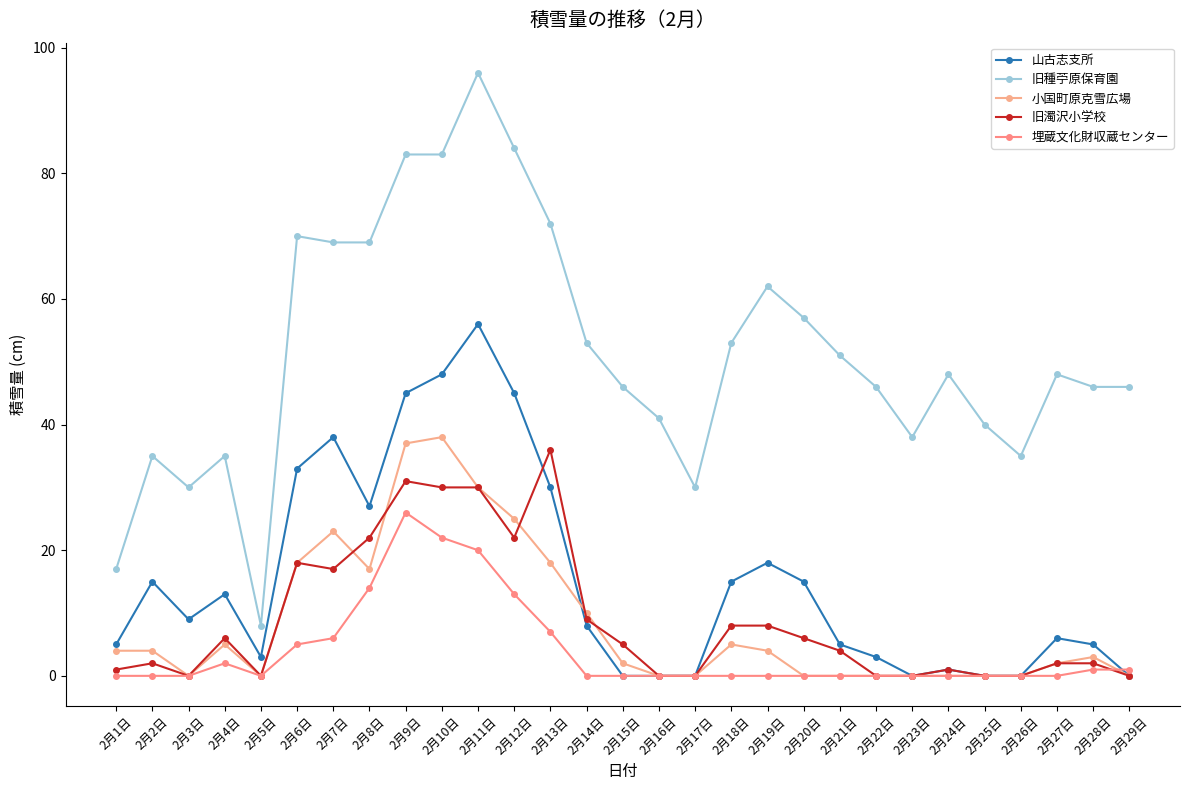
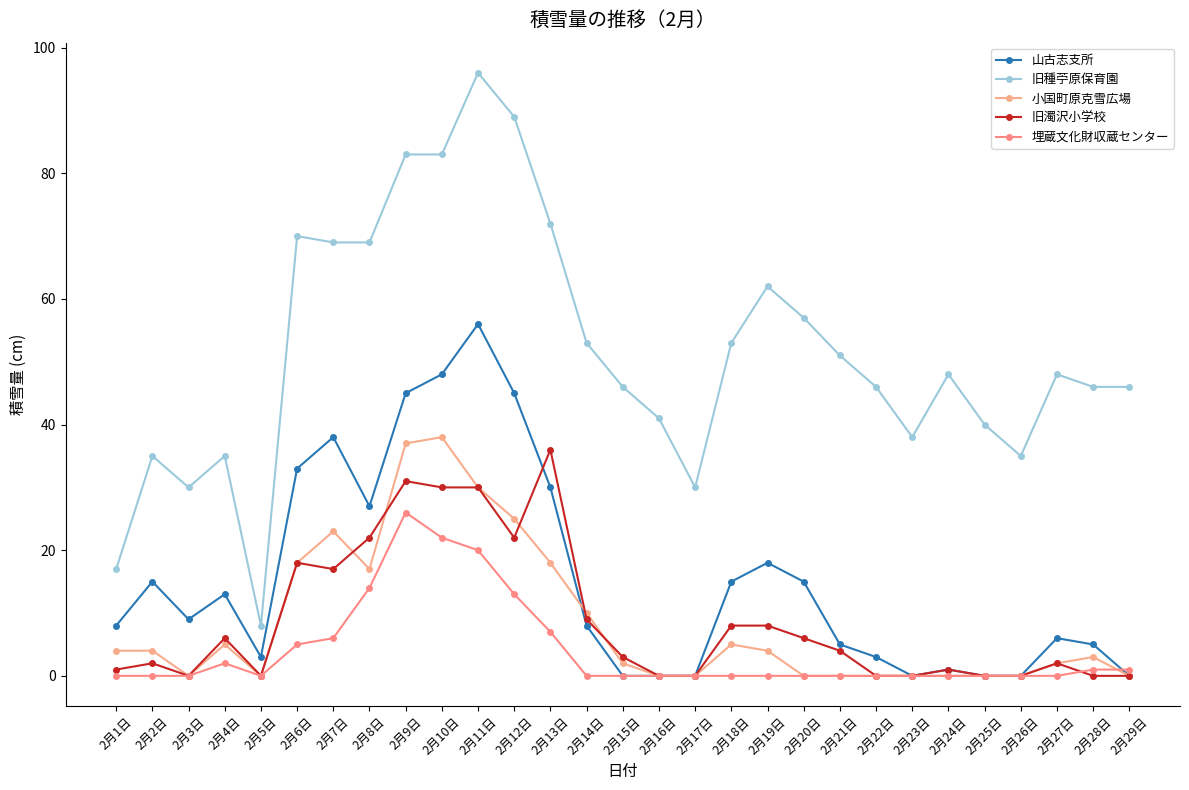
  {
    "山古志支所": {
-     "2月1日": 5,
+     "2月1日": 8,
      "2月2日": 15,
      "2月3日": 9,
      "2月4日": 13,
      "2月5日": 3,
      "2月6日": 33,
      "2月7日": 38,
      "2月8日": 27,
      "2月9日": 45,
      "2月10日": 48,
      "2月11日": 56,
      "2月12日": 45,
      "2月13日": 30,
      "2月14日": 8,
      "2月18日": 15,
      "2月19日": 18,
      "2月20日": 15,
      "2月21日": 5,
      "2月22日": 3,
      "2月27日": 6,
      "2月28日": 5
    },
    "旧種苧原保育園": {
      "2月1日": 17,
      "2月2日": 35,
      "2月3日": 30,
      "2月4日": 35,
      "2月5日": 8,
      "2月6日": 70,
      "2月7日": 69,
      "2月8日": 69,
      "2月9日": 83,
      "2月10日": 83,
      "2月11日": 96,
-     "2月12日": 84,
+     "2月12日": 89,
      "2月13日": 72,
      "2月14日": 53,
      "2月15日": 46,
      "2月16日": 41,
      "2月17日": 30,
      "2月18日": 53,
      "2月19日": 62,
      "2月20日": 57,
      "2月21日": 51,
      "2月22日": 46,
      "2月23日": 38,
      "2月24日": 48,
      "2月25日": 40,
      "2月26日": 35,
      "2月27日": 48,
      "2月28日": 46,
      "2月29日": 46
    },
    "旧濁沢小学校": {
      "2月1日": 1,
      "2月2日": 2,
      "2月4日": 6,
      "2月7日": 17,
      "2月8日": 22,
      "2月9日": 31,
      "2月10日": 30,
      "2月12日": 22,
      "2月13日": 36,
      "2月14日": 9,
-     "2月15日": 5,
+     "2月15日": 3,
      "2月18日": 8,
      "2月19日": 8,
      "2月20日": 6,
      "2月21日": 4,
-     "2月28日": 2
+     "2月28日": 0
    }
  }
